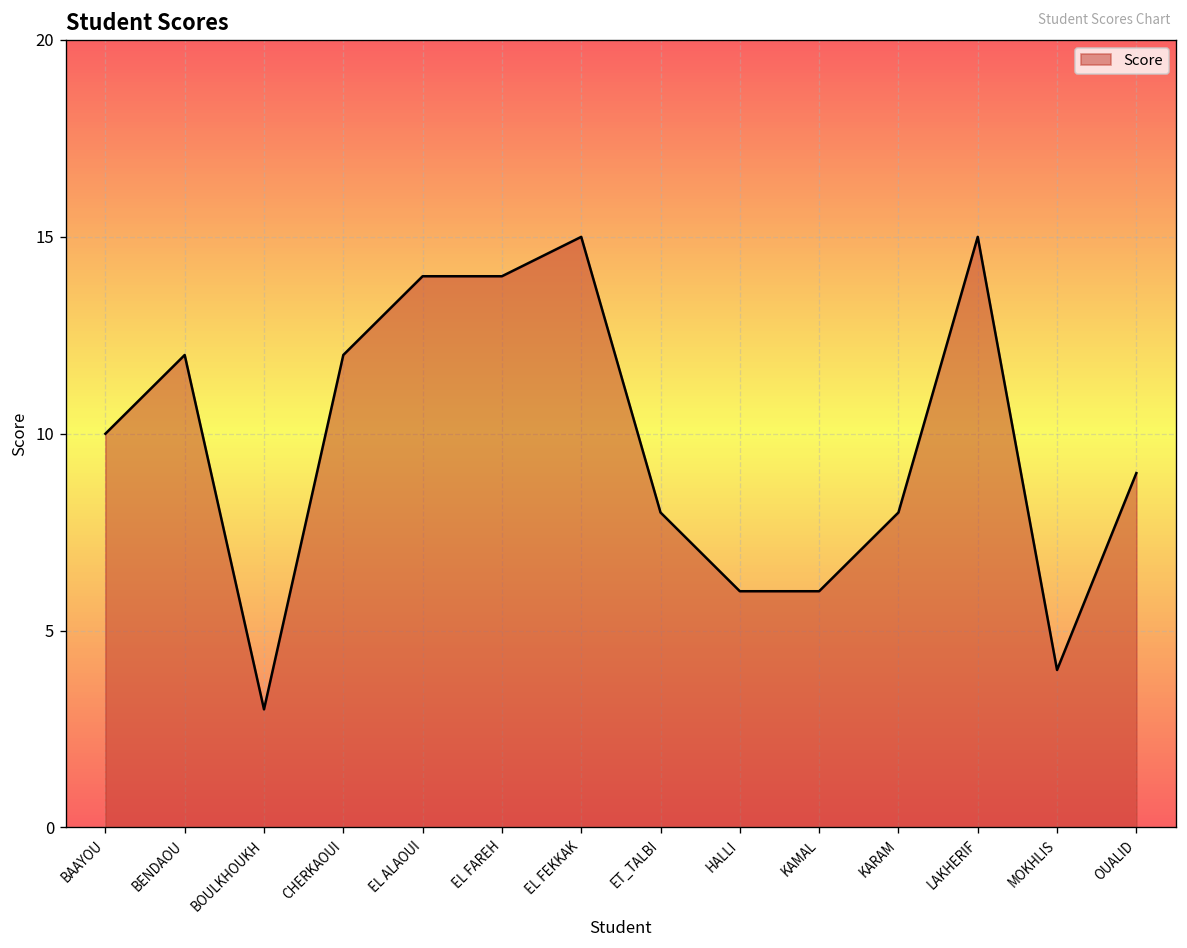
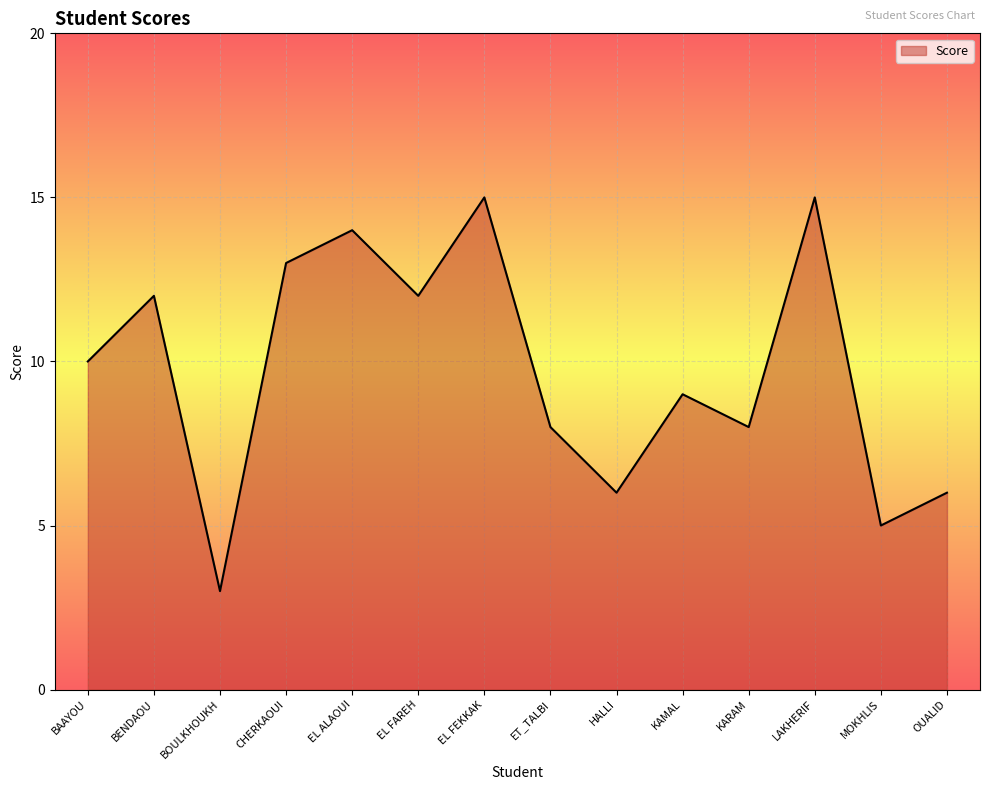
  {
    "BAAYOU": 10,
    "BENDAOU": 12,
    "BOULKHOUKH": 3,
-   "CHERKAOUI": 12,
+   "CHERKAOUI": 13,
    "EL ALAOUI": 14,
-   "EL FAREH": 14,
+   "EL FAREH": 12,
    "EL FEKKAK": 15,
    "ET_TALBI": 8,
    "HALLI": 6,
-   "KAMAL": 6,
+   "KAMAL": 9,
    "KARAM": 8,
    "LAKHERIF": 15,
-   "MOKHLIS": 4,
-   "OUALID": 9
+   "MOKHLIS": 5,
+   "OUALID": 6
  }
